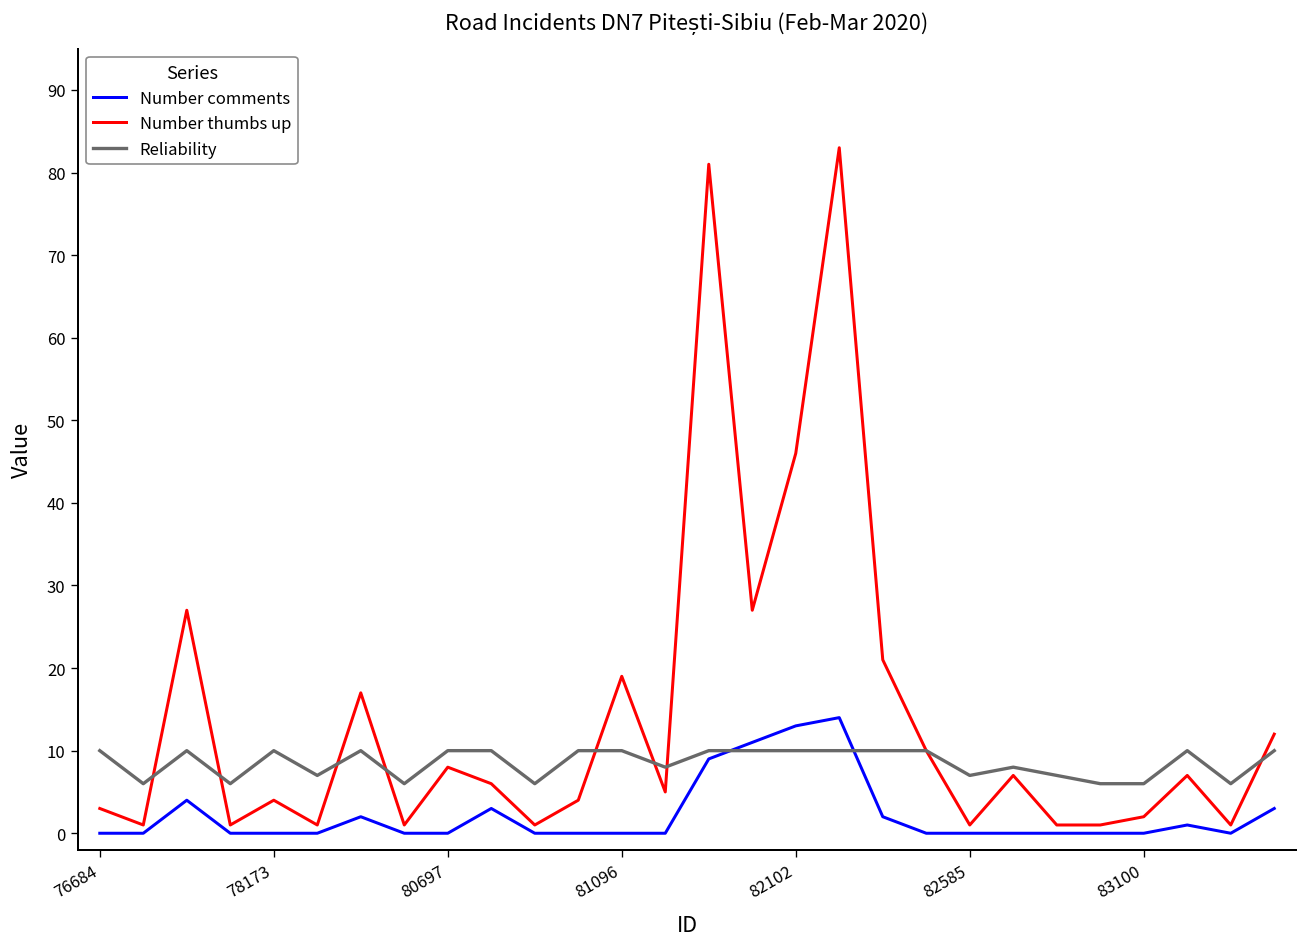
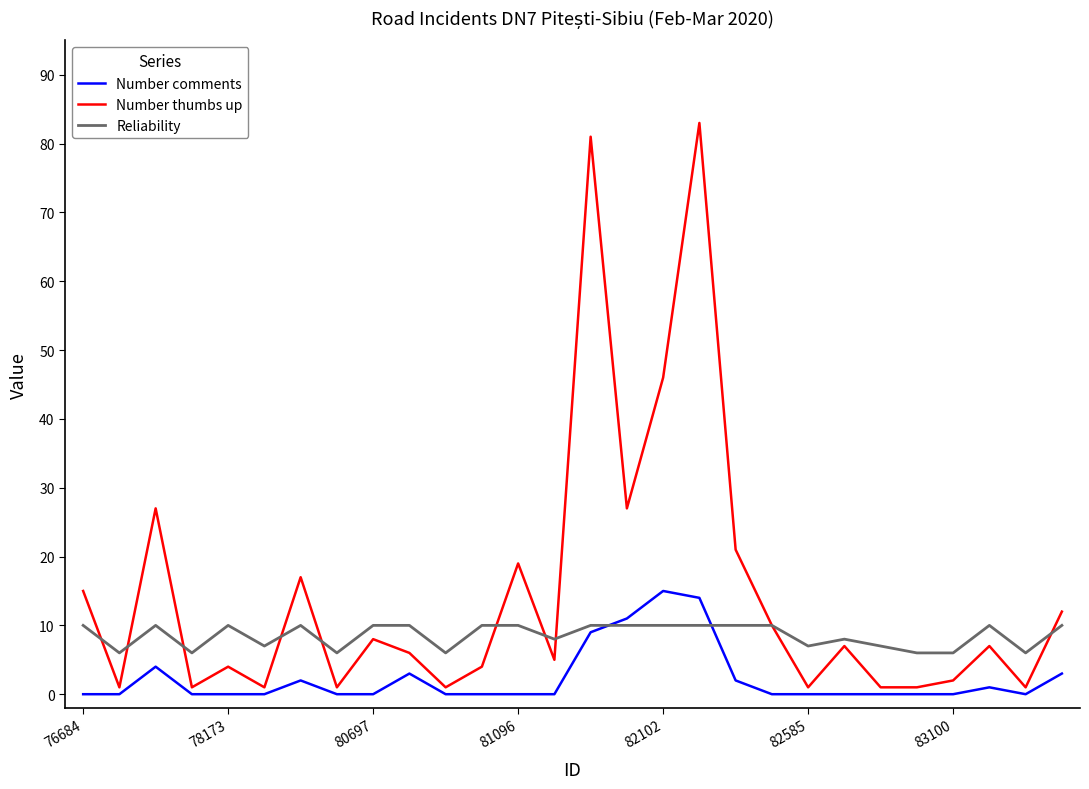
  {
    "Number comments": {
      "76684": 0,
      "78173": 0,
      "80697": 0,
      "81096": 0,
-     "82102": 13,
+     "82102": 15,
      "82585": 0,
      "83100": 0
    },
    "Number thumbs up": {
-     "76684": 3,
+     "76684": 15,
      "78173": 4,
      "80697": 8,
      "81096": 19,
      "82102": 46,
      "82585": 1,
      "83100": 2
    },
    "Reliability": {
      "76684": 10,
      "78173": 10,
      "80697": 10,
      "81096": 10,
      "82102": 10,
      "82585": 7,
      "83100": 6
    }
  }
